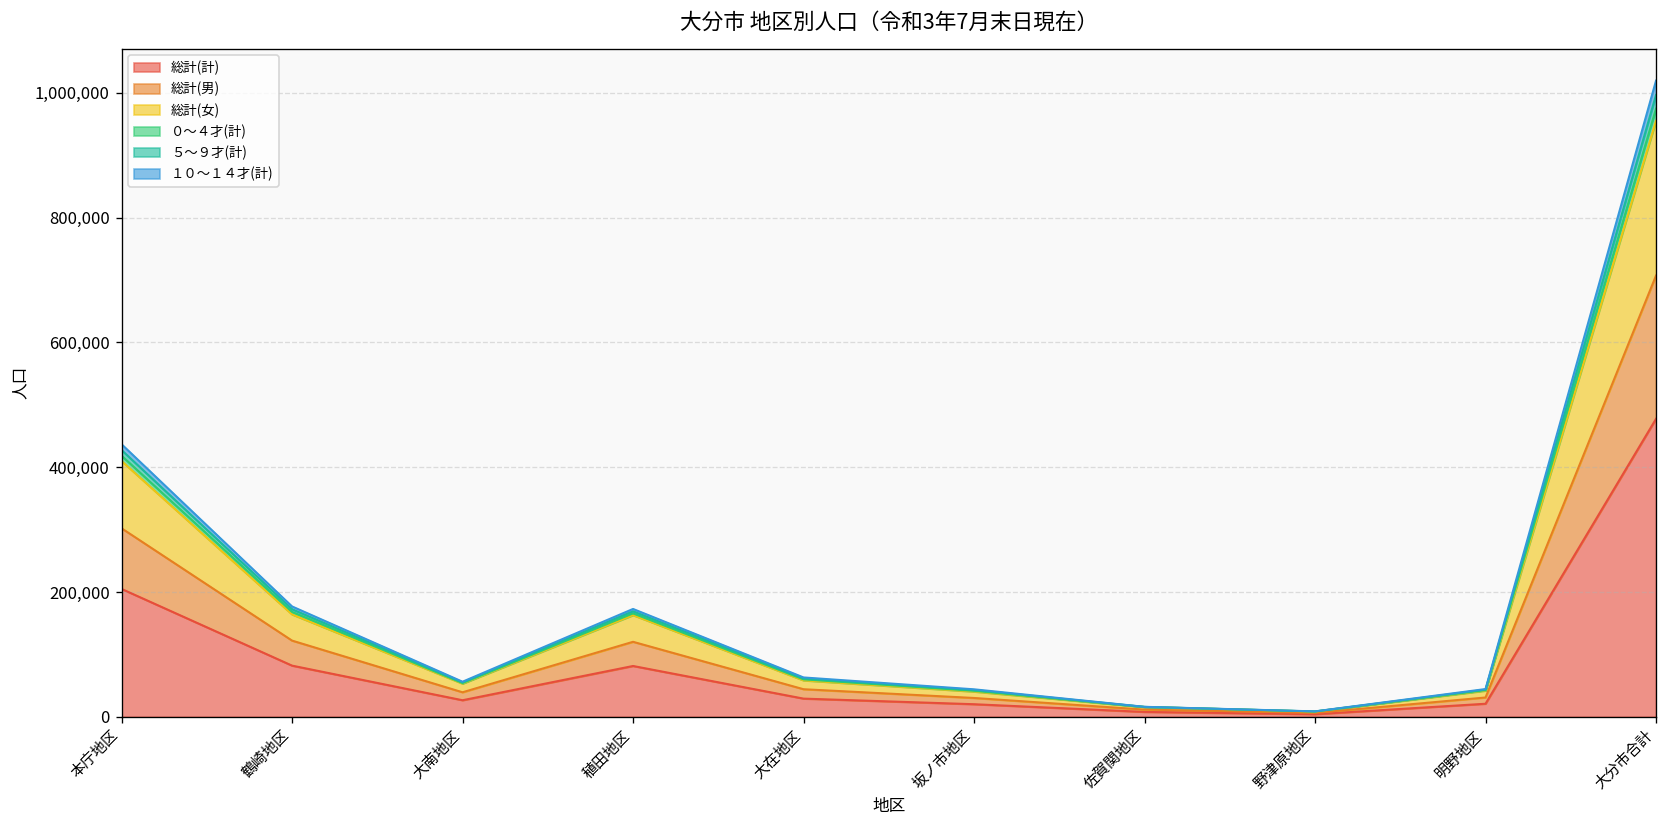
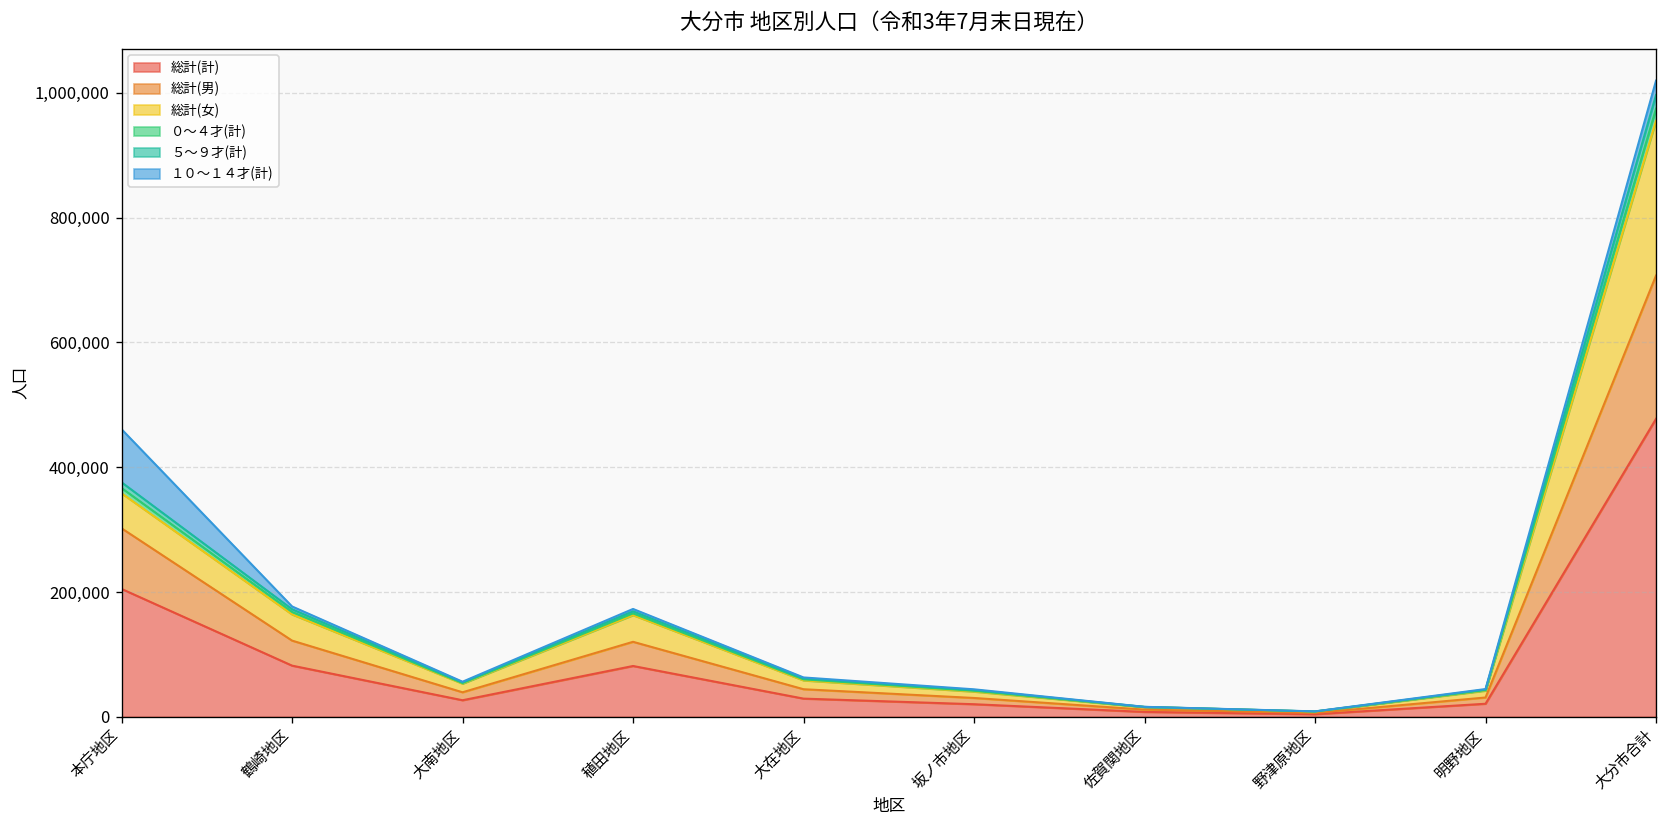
  {
    "総計(女)": {
-     "本庁地区": "110,000",
+     "本庁地区": "60,000",
      "大分市合計": "250,000"
    },
    "１０～１４才(計)": {
-     "本庁地区": "10,000",
+     "本庁地区": "90,000",
      "大分市合計": "20,000"
    }
  }
